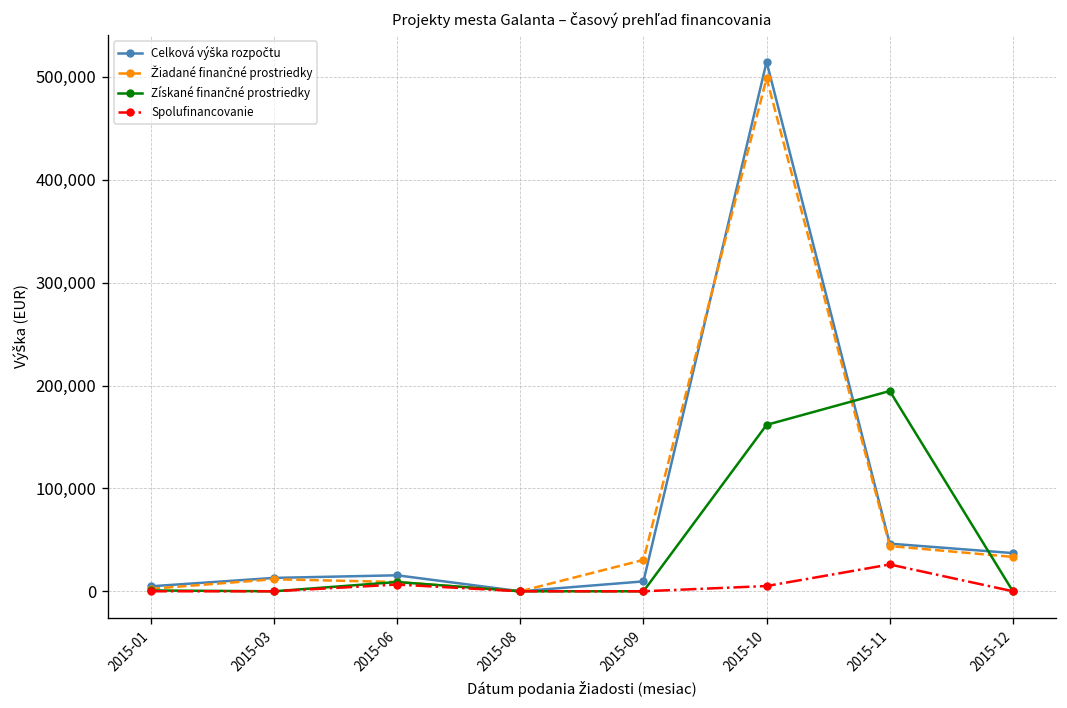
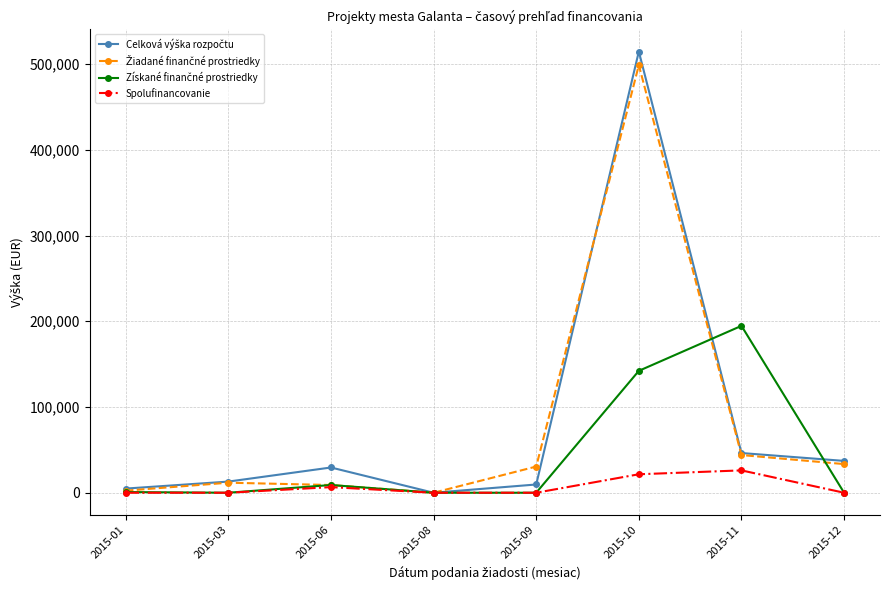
  {
    "Celková výška rozpočtu": {
-     "2015-06": "20,000",
+     "2015-06": "30,000",
      "2015-09": "10,000",
      "2015-10": "510,000",
      "2015-12": "40,000"
    },
    "Žiadané finančné prostriedky": {
      "2015-09": "30,000",
      "2015-10": "500,000",
      "2015-12": "30,000"
    },
    "Získané finančné prostriedky": {
-     "2015-10": "160,000",
+     "2015-10": "140,000",
      "2015-11": "190,000"
    },
    "Spolufinancovanie": {
-     "2015-10": "10,000",
+     "2015-10": "20,000",
      "2015-11": "30,000"
    }
  }
